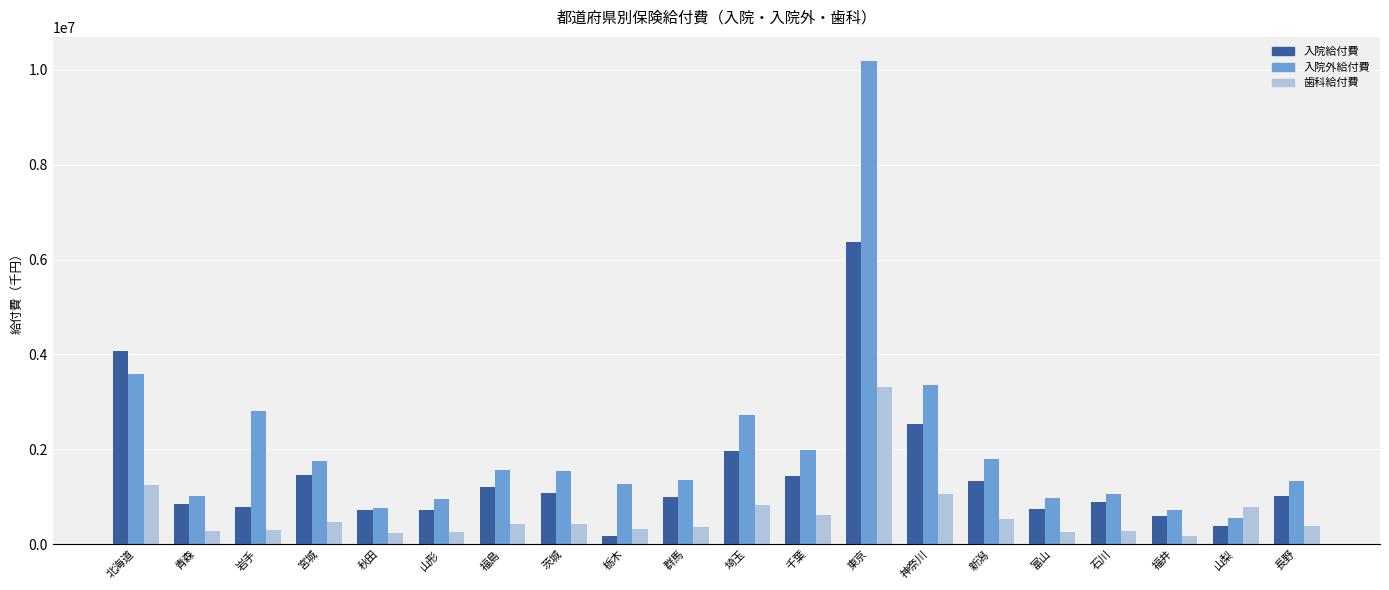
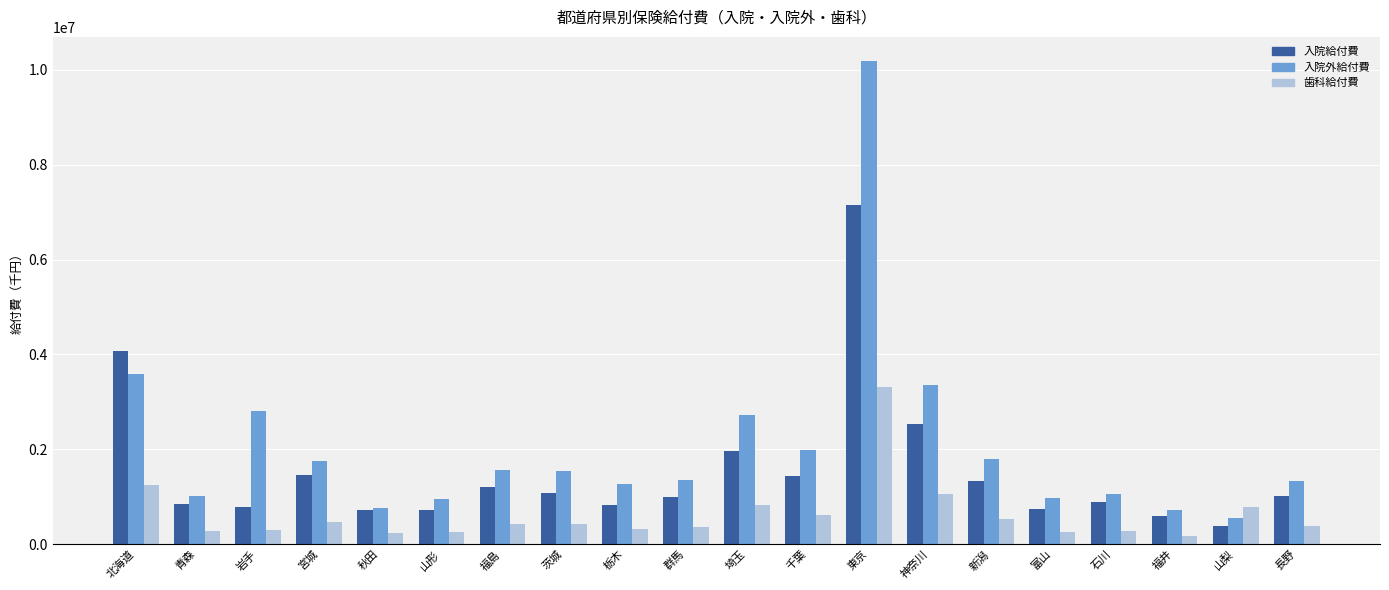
  {
    "入院給付費": {
      "北海道": 4100000,
      "青森": 900000,
      "岩手": 800000,
      "宮城": 1500000,
      "秋田": 700000,
      "山形": 700000,
      "福島": 1200000,
      "茨城": 1100000,
-     "栃木": 200000,
+     "栃木": 800000,
      "群馬": 1000000,
      "埼玉": 2000000,
      "千葉": 1400000,
-     "東京": 6400000,
+     "東京": 7100000,
      "神奈川": 2500000,
      "新潟": 1300000,
      "富山": 700000,
      "石川": 900000,
      "福井": 600000,
      "山梨": 400000,
      "長野": 1000000
    },
    "入院外給付費": {
      "北海道": 3600000,
      "青森": 1000000,
      "岩手": 2800000,
      "宮城": 1800000,
      "秋田": 800000,
      "山形": 1000000,
      "福島": 1600000,
      "茨城": 1500000,
      "栃木": 1300000,
      "群馬": 1400000,
      "埼玉": 2700000,
      "千葉": 2000000,
      "東京": 10200000,
      "神奈川": 3300000,
      "新潟": 1800000,
      "富山": 1000000,
      "石川": 1100000,
      "福井": 700000,
      "山梨": 600000,
      "長野": 1300000
    },
    "歯科給付費": {
      "北海道": 1300000,
      "青森": 300000,
      "岩手": 300000,
      "宮城": 500000,
      "秋田": 200000,
      "山形": 300000,
      "福島": 400000,
      "茨城": 400000,
      "栃木": 300000,
      "群馬": 400000,
      "埼玉": 800000,
      "千葉": 600000,
      "東京": 3300000,
      "神奈川": 1100000,
      "新潟": 500000,
      "富山": 300000,
      "石川": 300000,
      "福井": 200000,
      "山梨": 800000,
      "長野": 400000
    }
  }
